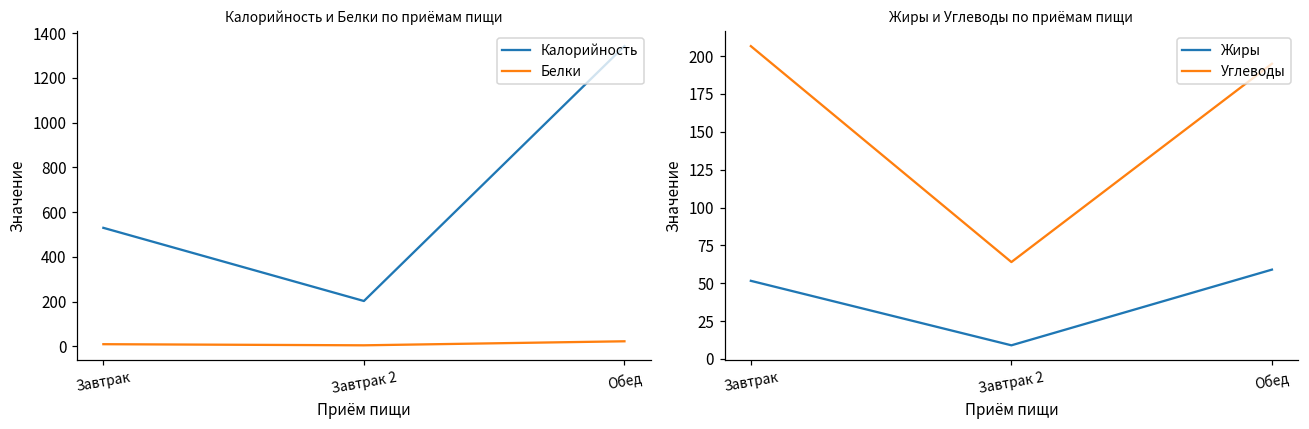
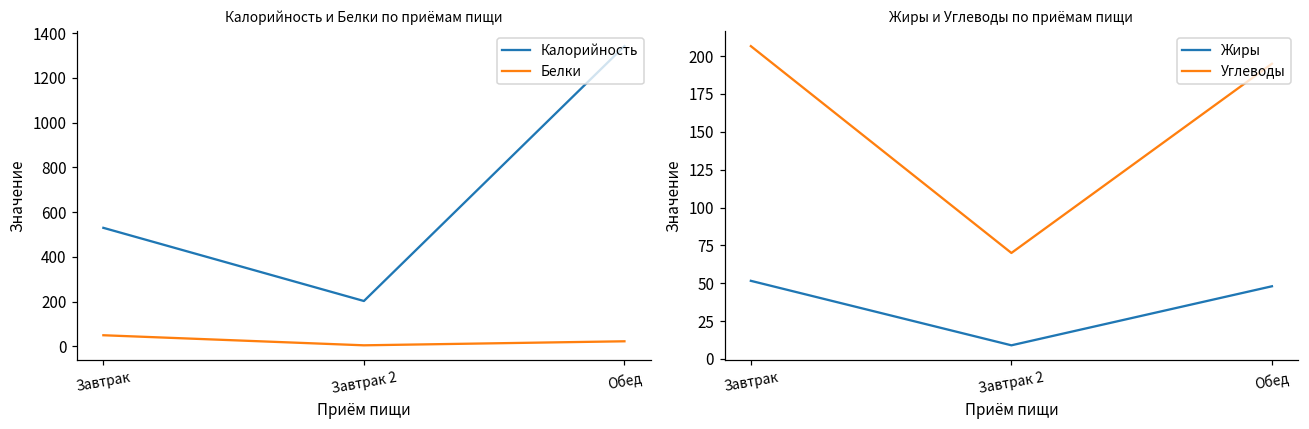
  {
    "Калорийность и Белки по приёмам пищи": {
      "Калорийность": {
        "Завтрак": 530,
        "Завтрак 2": 200
      },
      "Белки": {
-       "Завтрак": 10,
+       "Завтрак": 50,
        "Завтрак 2": 10,
        "Обед": 20
      }
    },
    "Жиры и Углеводы по приёмам пищи": {
      "Жиры": {
        "Завтрак": 52,
        "Завтрак 2": 9,
-       "Обед": 59
+       "Обед": 48
      },
      "Углеводы": {
        "Завтрак": 207,
-       "Завтрак 2": 64
+       "Завтрак 2": 70
      }
    }
  }
